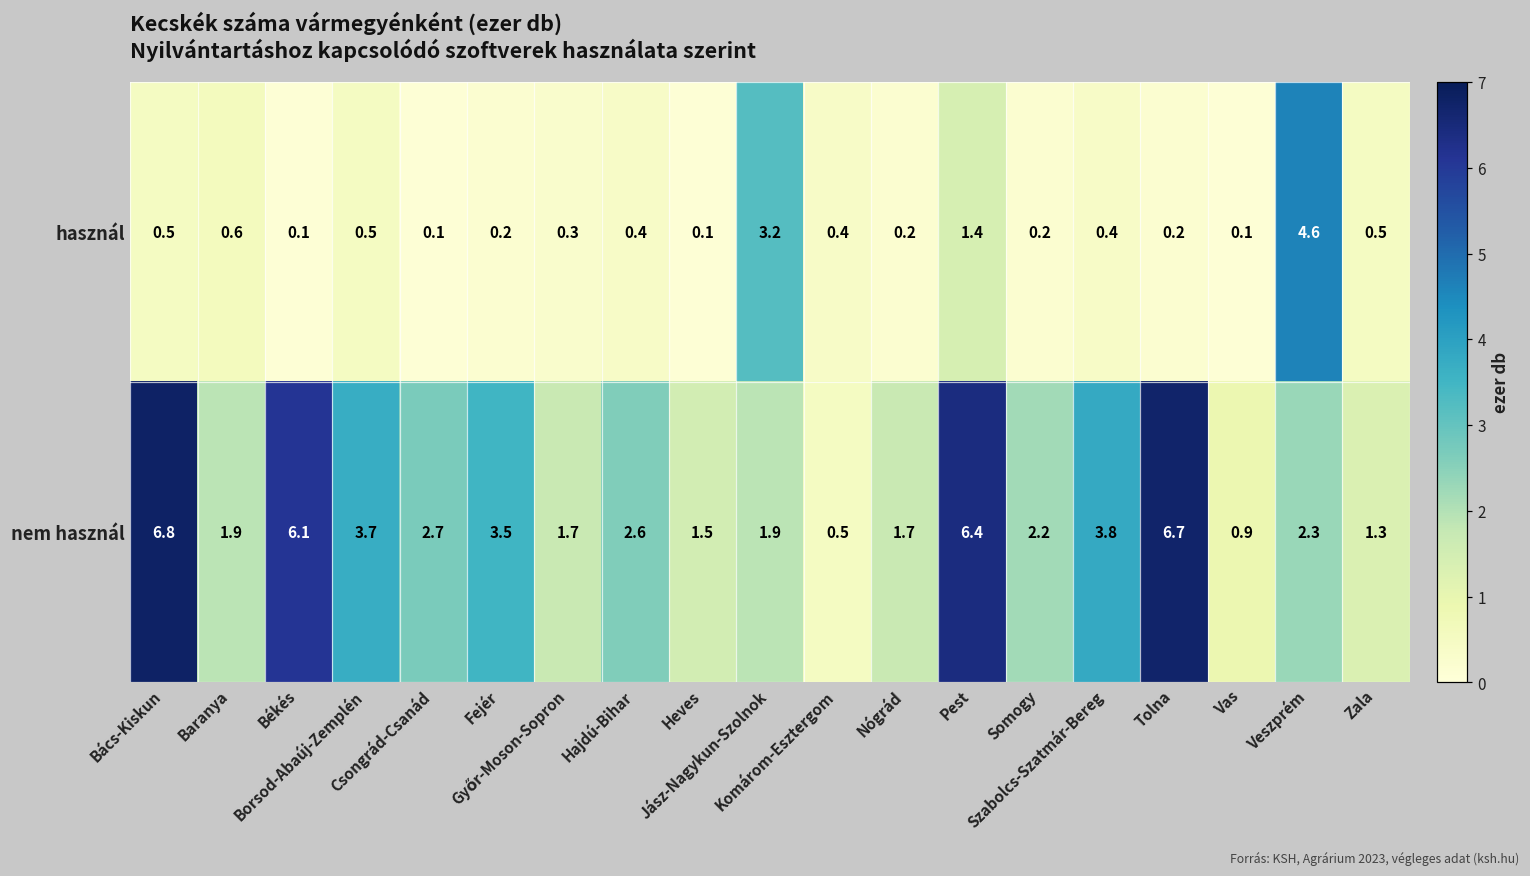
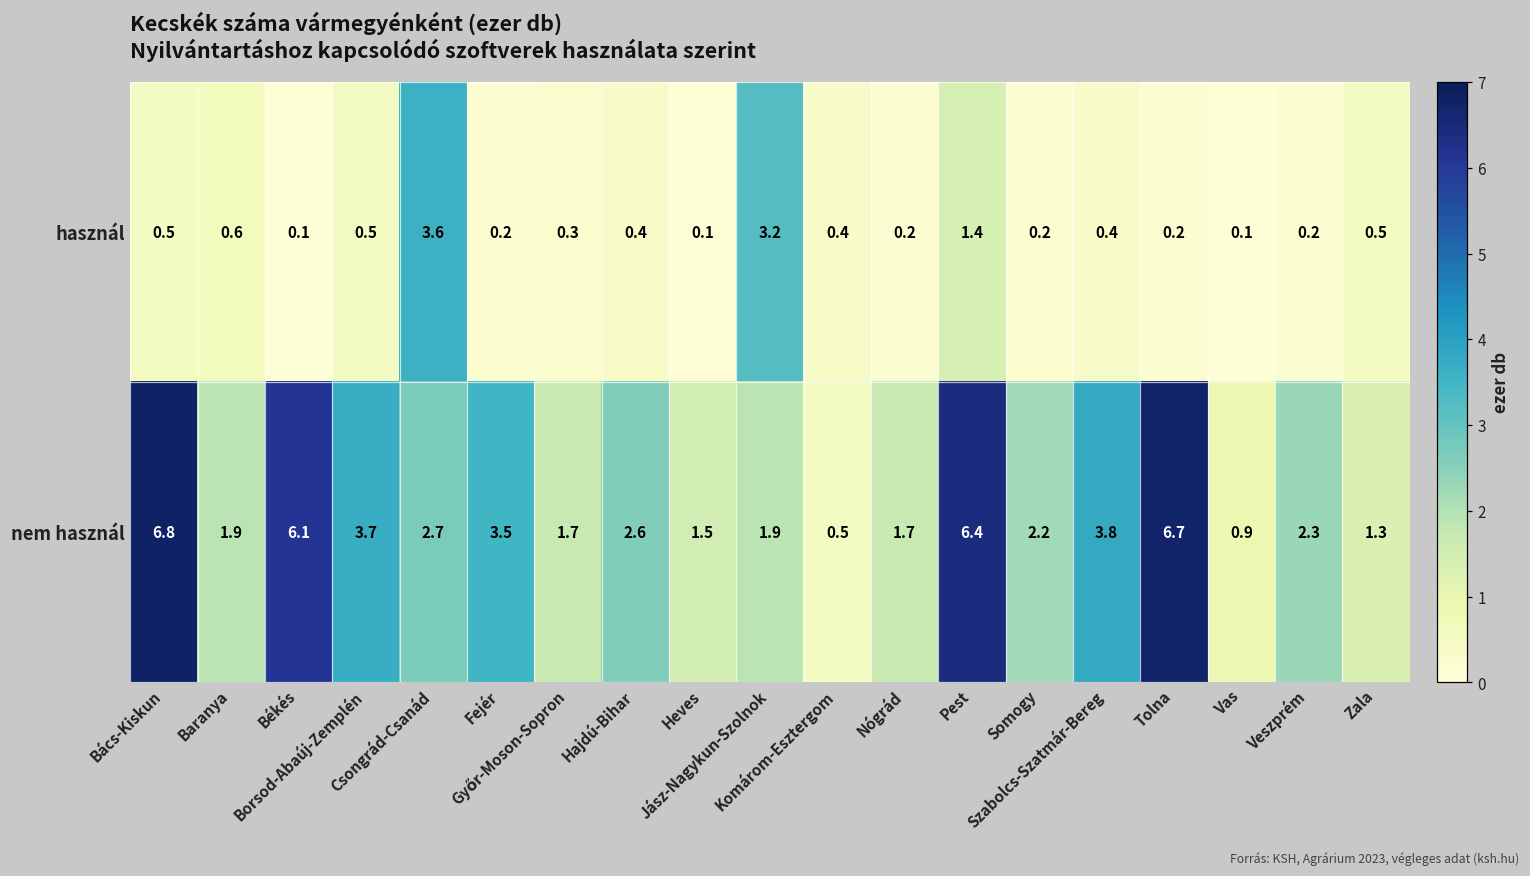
  {
    "használ": {
      "Bács-Kiskun": 0.5,
      "Baranya": 0.6,
      "Békés": 0.1,
      "Borsod-Abaúj-Zemplén": 0.5,
-     "Csongrád-Csanád": 0.1,
+     "Csongrád-Csanád": 3.6,
      "Fejér": 0.2,
      "Győr-Moson-Sopron": 0.3,
      "Hajdú-Bihar": 0.4,
      "Heves": 0.1,
      "Jász-Nagykun-Szolnok": 3.2,
      "Komárom-Esztergom": 0.4,
      "Nógrád": 0.2,
      "Pest": 1.4,
      "Somogy": 0.2,
      "Szabolcs-Szatmár-Bereg": 0.4,
      "Tolna": 0.2,
      "Vas": 0.1,
-     "Veszprém": 4.6,
+     "Veszprém": 0.2,
      "Zala": 0.5
    },
    "nem használ": {
      "Bács-Kiskun": 6.8,
      "Baranya": 1.9,
      "Békés": 6.1,
      "Borsod-Abaúj-Zemplén": 3.7,
      "Csongrád-Csanád": 2.7,
      "Fejér": 3.5,
      "Győr-Moson-Sopron": 1.7,
      "Hajdú-Bihar": 2.6,
      "Heves": 1.5,
      "Jász-Nagykun-Szolnok": 1.9,
      "Komárom-Esztergom": 0.5,
      "Nógrád": 1.7,
      "Pest": 6.4,
      "Somogy": 2.2,
      "Szabolcs-Szatmár-Bereg": 3.8,
      "Tolna": 6.7,
      "Vas": 0.9,
      "Veszprém": 2.3,
      "Zala": 1.3
    }
  }
